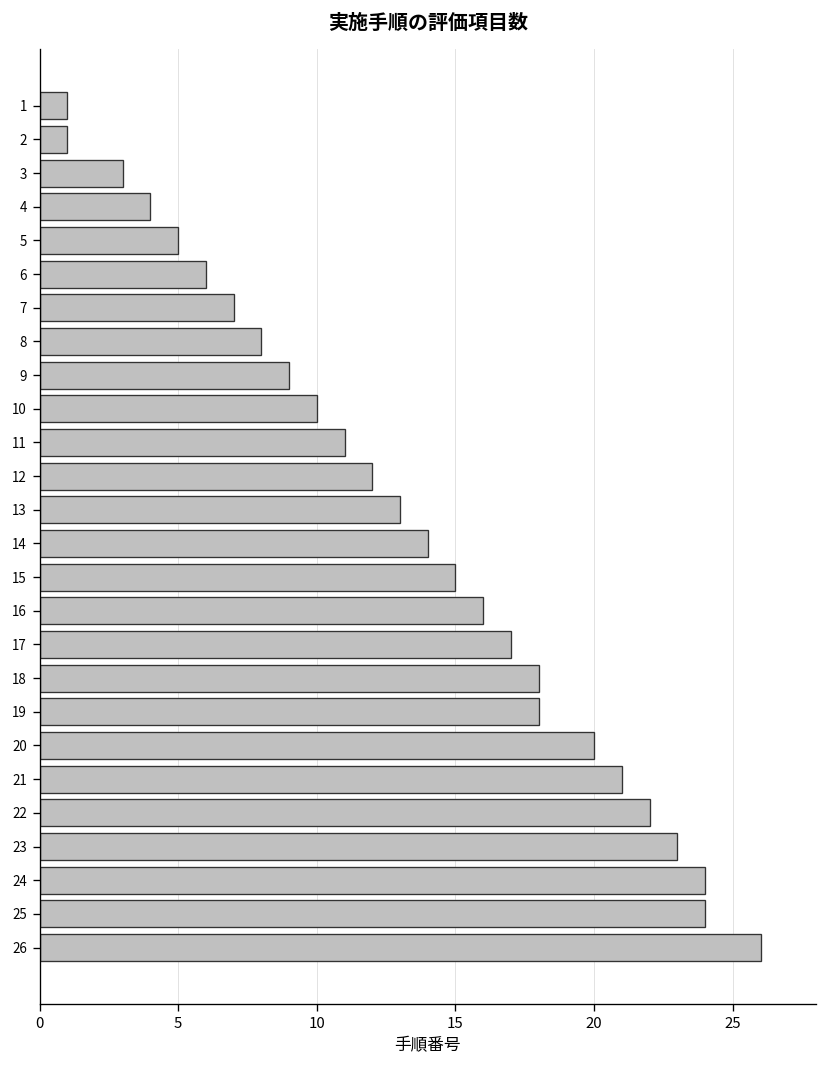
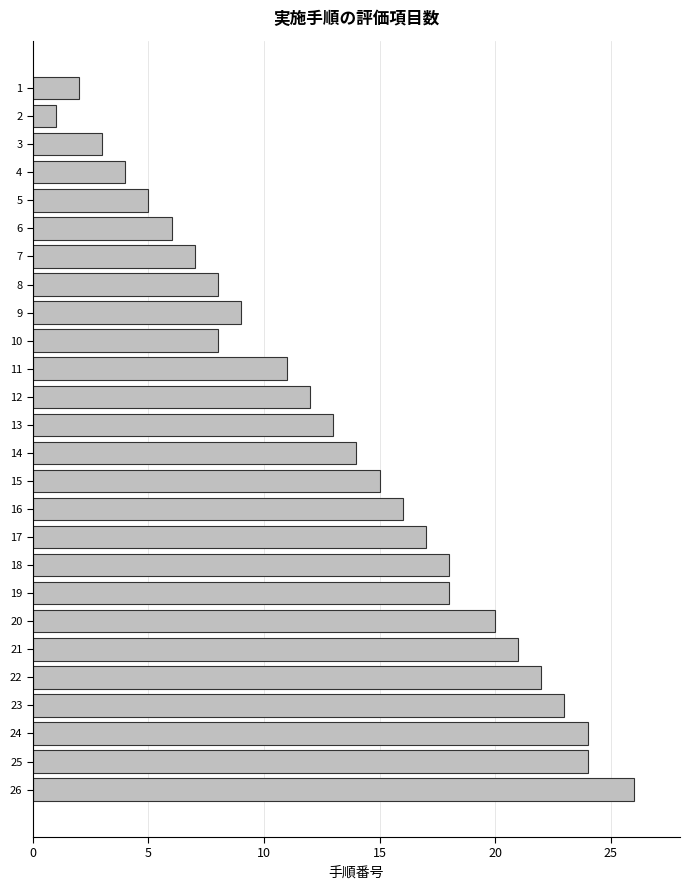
  {
-   "1": 1,
+   "1": 2,
    "2": 1,
    "3": 3,
    "4": 4,
    "5": 5,
    "6": 6,
    "7": 7,
    "8": 8,
    "9": 9,
-   "10": 10,
+   "10": 8,
    "11": 11,
    "12": 12,
    "13": 13,
    "14": 14,
    "15": 15,
    "16": 16,
    "17": 17,
    "18": 18,
    "19": 18,
    "20": 20,
    "21": 21,
    "22": 22,
    "23": 23,
    "24": 24,
    "25": 24,
    "26": 26
  }
